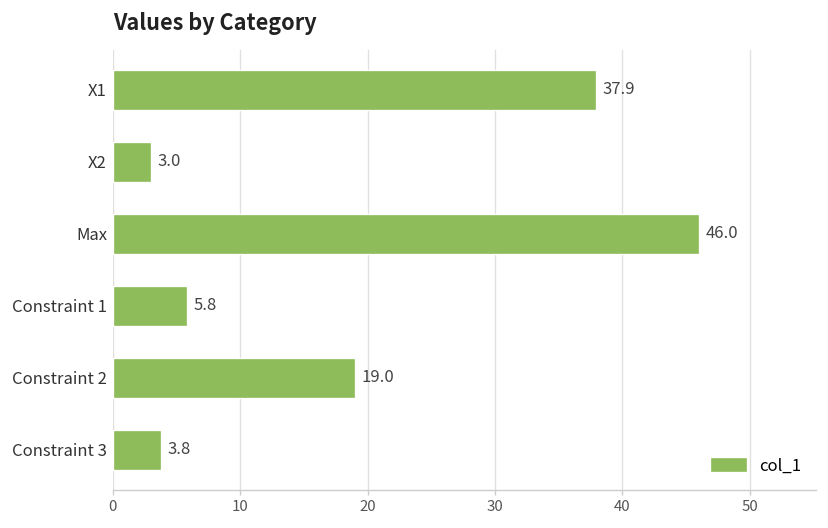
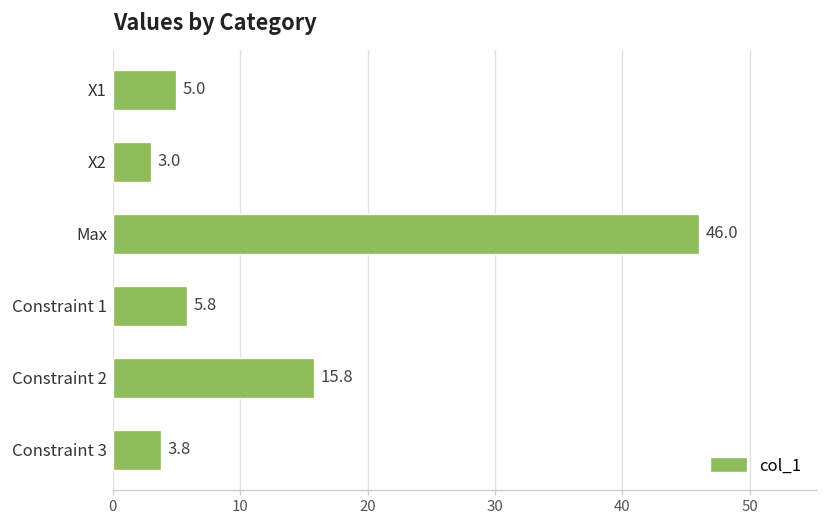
  {
-   "X1": 37.9,
+   "X1": 5.0,
    "X2": 3.0,
    "Max": 46.0,
    "Constraint 1": 5.8,
-   "Constraint 2": 19.0,
+   "Constraint 2": 15.8,
    "Constraint 3": 3.8
  }
